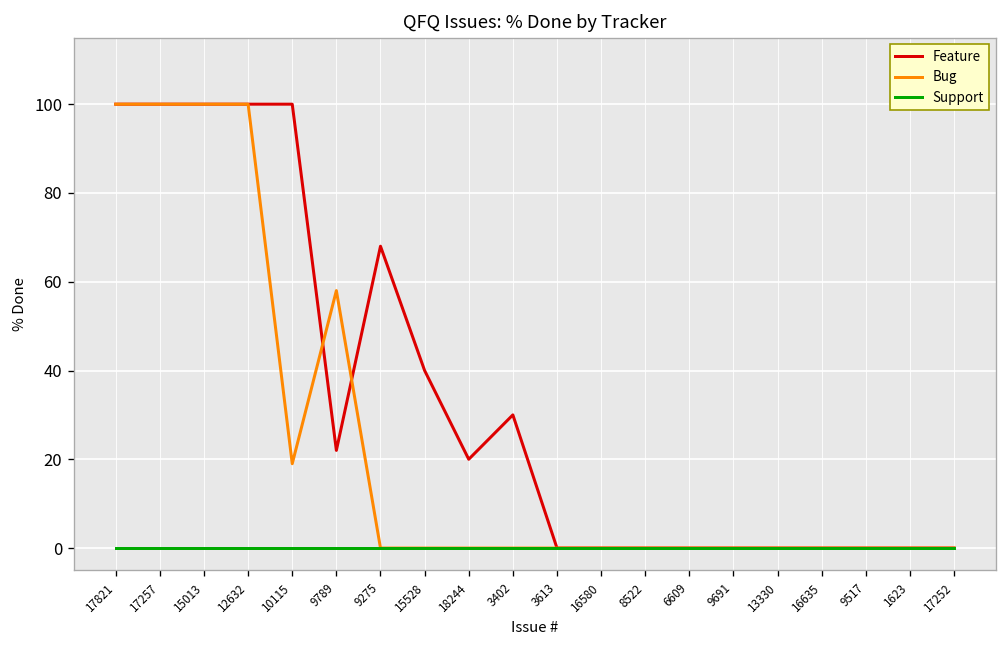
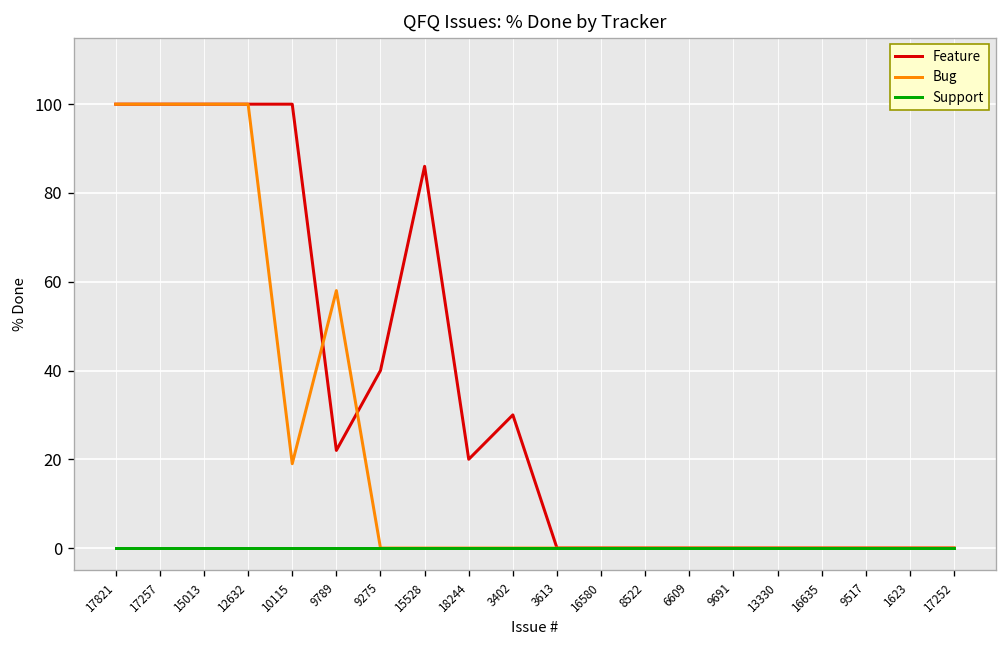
  {
    "Feature": {
      "10115": 100,
      "9789": 22,
-     "9275": 68,
-     "15528": 40,
+     "9275": 40,
+     "15528": 86,
      "18244": 20,
      "3402": 30
    },
    "Bug": {
      "10115": 19,
      "9789": 58
    },
    "Support": {
      "17821": 0,
      "17257": 0,
      "15013": 0,
      "12632": 0,
      "10115": 0,
      "9789": 0
    }
  }
